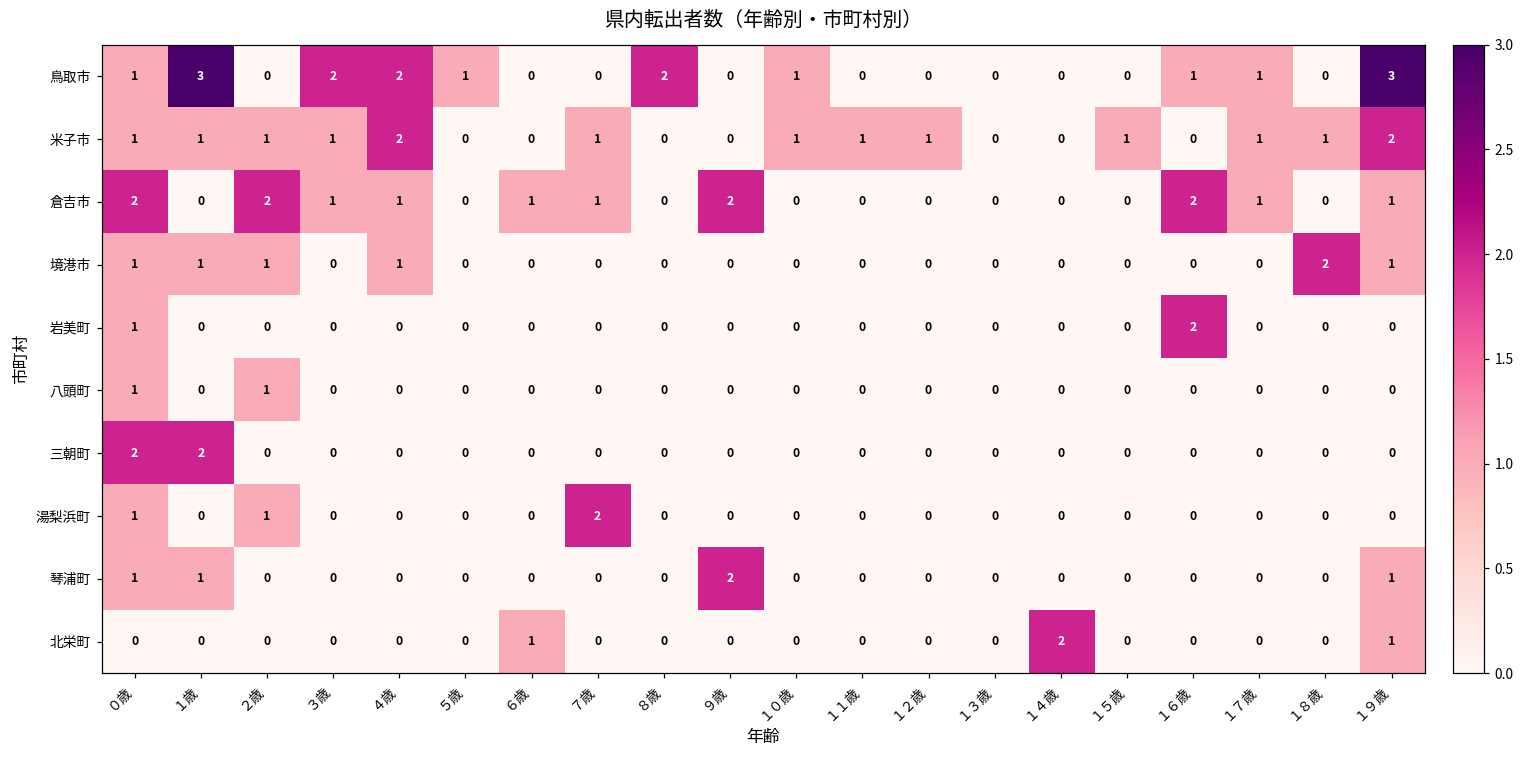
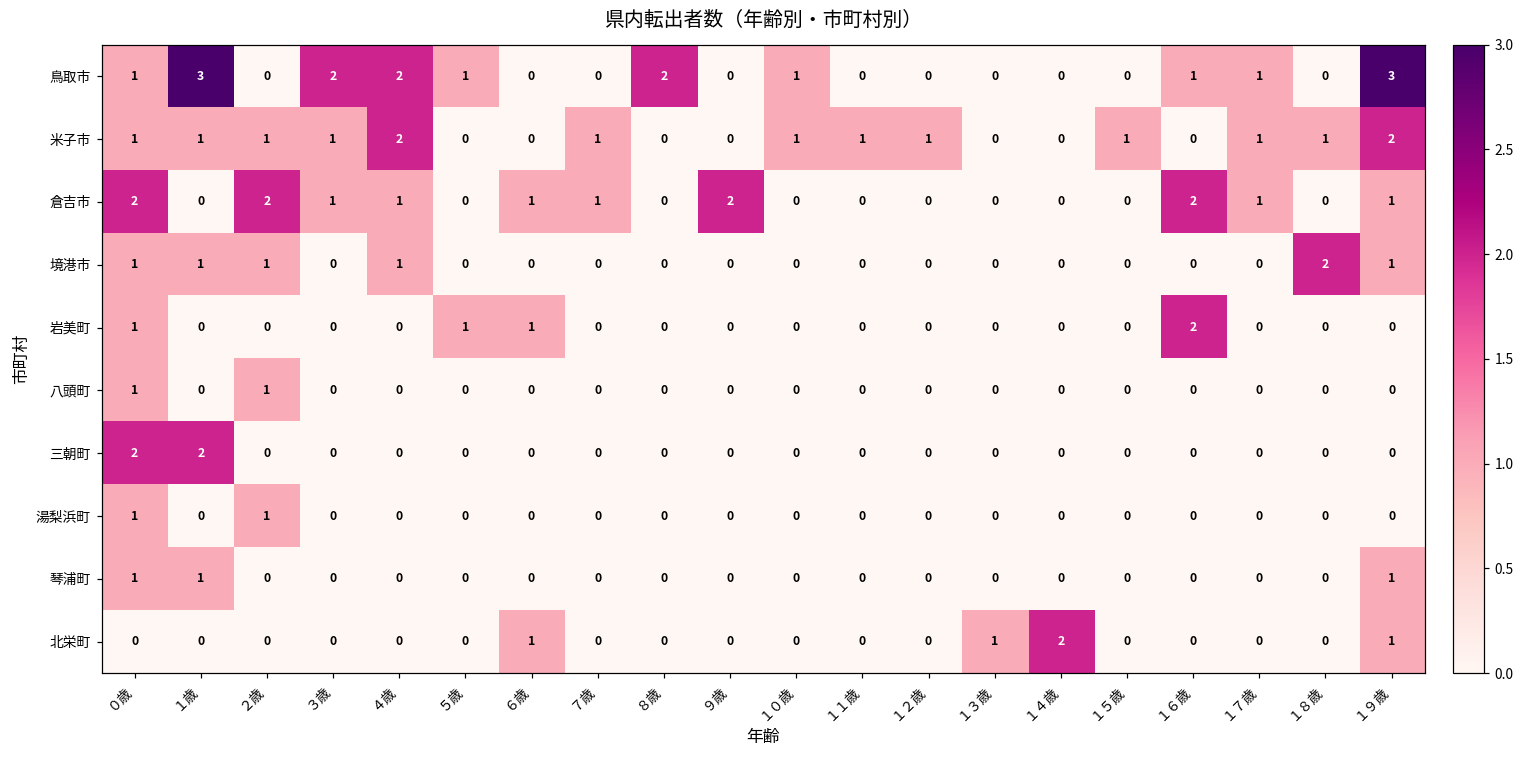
  {
    "鳥取市": {
      "０歳": 1,
      "１歳": 3,
      "２歳": 0,
      "３歳": 2,
      "４歳": 2,
      "５歳": 1,
      "６歳": 0,
      "７歳": 0,
      "８歳": 2,
      "９歳": 0,
      "１０歳": 1,
      "１１歳": 0,
      "１２歳": 0,
      "１３歳": 0,
      "１４歳": 0,
      "１５歳": 0,
      "１６歳": 1,
      "１７歳": 1,
      "１８歳": 0,
      "１９歳": 3
    },
    "米子市": {
      "０歳": 1,
      "１歳": 1,
      "２歳": 1,
      "３歳": 1,
      "４歳": 2,
      "５歳": 0,
      "６歳": 0,
      "７歳": 1,
      "８歳": 0,
      "９歳": 0,
      "１０歳": 1,
      "１１歳": 1,
      "１２歳": 1,
      "１３歳": 0,
      "１４歳": 0,
      "１５歳": 1,
      "１６歳": 0,
      "１７歳": 1,
      "１８歳": 1,
      "１９歳": 2
    },
    "倉吉市": {
      "０歳": 2,
      "１歳": 0,
      "２歳": 2,
      "３歳": 1,
      "４歳": 1,
      "５歳": 0,
      "６歳": 1,
      "７歳": 1,
      "８歳": 0,
      "９歳": 2,
      "１０歳": 0,
      "１１歳": 0,
      "１２歳": 0,
      "１３歳": 0,
      "１４歳": 0,
      "１５歳": 0,
      "１６歳": 2,
      "１７歳": 1,
      "１８歳": 0,
      "１９歳": 1
    },
    "境港市": {
      "０歳": 1,
      "１歳": 1,
      "２歳": 1,
      "３歳": 0,
      "４歳": 1,
      "５歳": 0,
      "６歳": 0,
      "７歳": 0,
      "８歳": 0,
      "９歳": 0,
      "１０歳": 0,
      "１１歳": 0,
      "１２歳": 0,
      "１３歳": 0,
      "１４歳": 0,
      "１５歳": 0,
      "１６歳": 0,
      "１７歳": 0,
      "１８歳": 2,
      "１９歳": 1
    },
    "岩美町": {
      "０歳": 1,
      "１歳": 0,
      "２歳": 0,
      "３歳": 0,
      "４歳": 0,
-     "５歳": 0,
-     "６歳": 0,
+     "５歳": 1,
+     "６歳": 1,
      "７歳": 0,
      "８歳": 0,
      "９歳": 0,
      "１０歳": 0,
      "１１歳": 0,
      "１２歳": 0,
      "１３歳": 0,
      "１４歳": 0,
      "１５歳": 0,
      "１６歳": 2,
      "１７歳": 0,
      "１８歳": 0,
      "１９歳": 0
    },
    "八頭町": {
      "０歳": 1,
      "１歳": 0,
      "２歳": 1,
      "３歳": 0,
      "４歳": 0,
      "５歳": 0,
      "６歳": 0,
      "７歳": 0,
      "８歳": 0,
      "９歳": 0,
      "１０歳": 0,
      "１１歳": 0,
      "１２歳": 0,
      "１３歳": 0,
      "１４歳": 0,
      "１５歳": 0,
      "１６歳": 0,
      "１７歳": 0,
      "１８歳": 0,
      "１９歳": 0
    },
    "三朝町": {
      "０歳": 2,
      "１歳": 2,
      "２歳": 0,
      "３歳": 0,
      "４歳": 0,
      "５歳": 0,
      "６歳": 0,
      "７歳": 0,
      "８歳": 0,
      "９歳": 0,
      "１０歳": 0,
      "１１歳": 0,
      "１２歳": 0,
      "１３歳": 0,
      "１４歳": 0,
      "１５歳": 0,
      "１６歳": 0,
      "１７歳": 0,
      "１８歳": 0,
      "１９歳": 0
    },
    "湯梨浜町": {
      "０歳": 1,
      "１歳": 0,
      "２歳": 1,
      "３歳": 0,
      "４歳": 0,
      "５歳": 0,
      "６歳": 0,
-     "７歳": 2,
+     "７歳": 0,
      "８歳": 0,
      "９歳": 0,
      "１０歳": 0,
      "１１歳": 0,
      "１２歳": 0,
      "１３歳": 0,
      "１４歳": 0,
      "１５歳": 0,
      "１６歳": 0,
      "１７歳": 0,
      "１８歳": 0,
      "１９歳": 0
    },
    "琴浦町": {
      "０歳": 1,
      "１歳": 1,
      "２歳": 0,
      "３歳": 0,
      "４歳": 0,
      "５歳": 0,
      "６歳": 0,
      "７歳": 0,
      "８歳": 0,
-     "９歳": 2,
+     "９歳": 0,
      "１０歳": 0,
      "１１歳": 0,
      "１２歳": 0,
      "１３歳": 0,
      "１４歳": 0,
      "１５歳": 0,
      "１６歳": 0,
      "１７歳": 0,
      "１８歳": 0,
      "１９歳": 1
    },
    "北栄町": {
      "０歳": 0,
      "１歳": 0,
      "２歳": 0,
      "３歳": 0,
      "４歳": 0,
      "５歳": 0,
      "６歳": 1,
      "７歳": 0,
      "８歳": 0,
      "９歳": 0,
      "１０歳": 0,
      "１１歳": 0,
      "１２歳": 0,
-     "１３歳": 0,
+     "１３歳": 1,
      "１４歳": 2,
      "１５歳": 0,
      "１６歳": 0,
      "１７歳": 0,
      "１８歳": 0,
      "１９歳": 1
    }
  }
